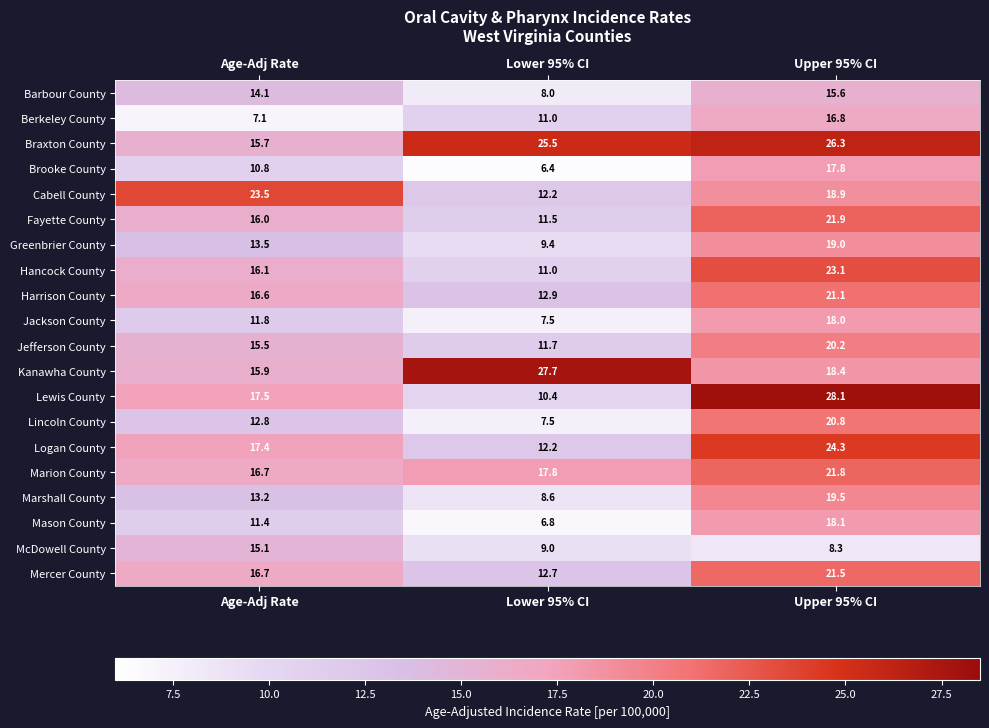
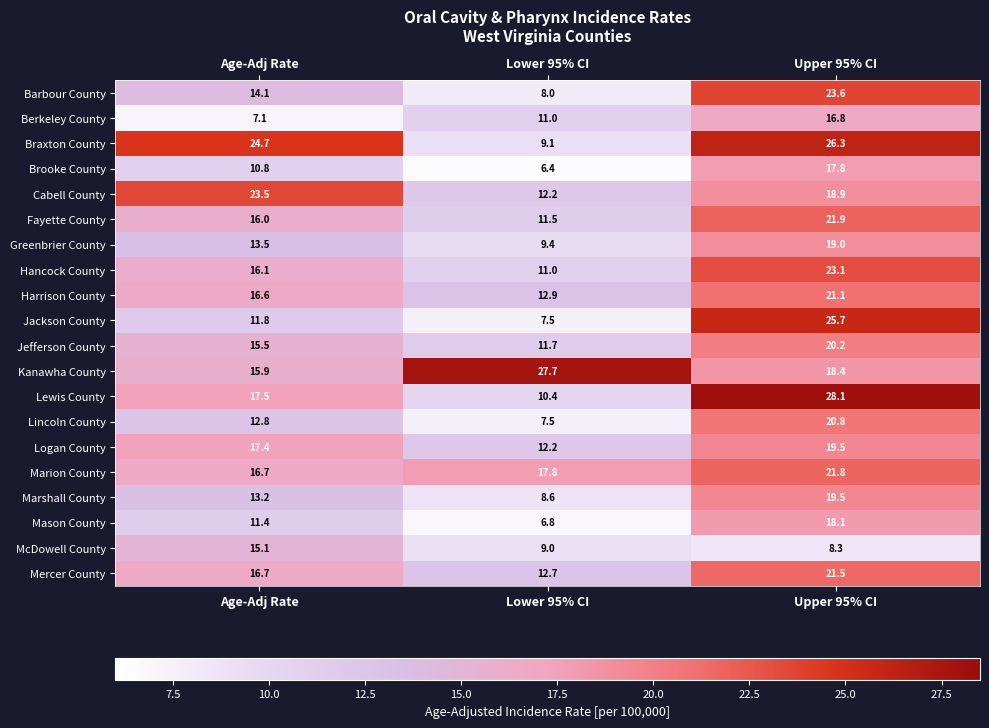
  {
    "Barbour County": {
      "Age-Adj Rate": 14.1,
      "Lower 95% CI": 8.0,
-     "Upper 95% CI": 15.6
+     "Upper 95% CI": 23.6
    },
    "Berkeley County": {
      "Age-Adj Rate": 7.1,
      "Lower 95% CI": 11.0,
      "Upper 95% CI": 16.8
    },
    "Braxton County": {
-     "Age-Adj Rate": 15.7,
-     "Lower 95% CI": 25.5,
+     "Age-Adj Rate": 24.7,
+     "Lower 95% CI": 9.1,
      "Upper 95% CI": 26.3
    },
    "Brooke County": {
      "Age-Adj Rate": 10.8,
      "Lower 95% CI": 6.4,
      "Upper 95% CI": 17.8
    },
    "Cabell County": {
      "Age-Adj Rate": 23.5,
      "Lower 95% CI": 12.2,
      "Upper 95% CI": 18.9
    },
    "Fayette County": {
      "Age-Adj Rate": 16.0,
      "Lower 95% CI": 11.5,
      "Upper 95% CI": 21.9
    },
    "Greenbrier County": {
      "Age-Adj Rate": 13.5,
      "Lower 95% CI": 9.4,
      "Upper 95% CI": 19.0
    },
    "Hancock County": {
      "Age-Adj Rate": 16.1,
      "Lower 95% CI": 11.0,
      "Upper 95% CI": 23.1
    },
    "Harrison County": {
      "Age-Adj Rate": 16.6,
      "Lower 95% CI": 12.9,
      "Upper 95% CI": 21.1
    },
    "Jackson County": {
      "Age-Adj Rate": 11.8,
      "Lower 95% CI": 7.5,
-     "Upper 95% CI": 18.0
+     "Upper 95% CI": 25.7
    },
    "Jefferson County": {
      "Age-Adj Rate": 15.5,
      "Lower 95% CI": 11.7,
      "Upper 95% CI": 20.2
    },
    "Kanawha County": {
      "Age-Adj Rate": 15.9,
      "Lower 95% CI": 27.7,
      "Upper 95% CI": 18.4
    },
    "Lewis County": {
      "Age-Adj Rate": 17.5,
      "Lower 95% CI": 10.4,
      "Upper 95% CI": 28.1
    },
    "Lincoln County": {
      "Age-Adj Rate": 12.8,
      "Lower 95% CI": 7.5,
      "Upper 95% CI": 20.8
    },
    "Logan County": {
      "Age-Adj Rate": 17.4,
      "Lower 95% CI": 12.2,
-     "Upper 95% CI": 24.3
+     "Upper 95% CI": 19.5
    },
    "Marion County": {
      "Age-Adj Rate": 16.7,
      "Lower 95% CI": 17.8,
      "Upper 95% CI": 21.8
    },
    "Marshall County": {
      "Age-Adj Rate": 13.2,
      "Lower 95% CI": 8.6,
      "Upper 95% CI": 19.5
    },
    "Mason County": {
      "Age-Adj Rate": 11.4,
      "Lower 95% CI": 6.8,
      "Upper 95% CI": 18.1
    },
    "McDowell County": {
      "Age-Adj Rate": 15.1,
      "Lower 95% CI": 9.0,
      "Upper 95% CI": 8.3
    },
    "Mercer County": {
      "Age-Adj Rate": 16.7,
      "Lower 95% CI": 12.7,
      "Upper 95% CI": 21.5
    }
  }
